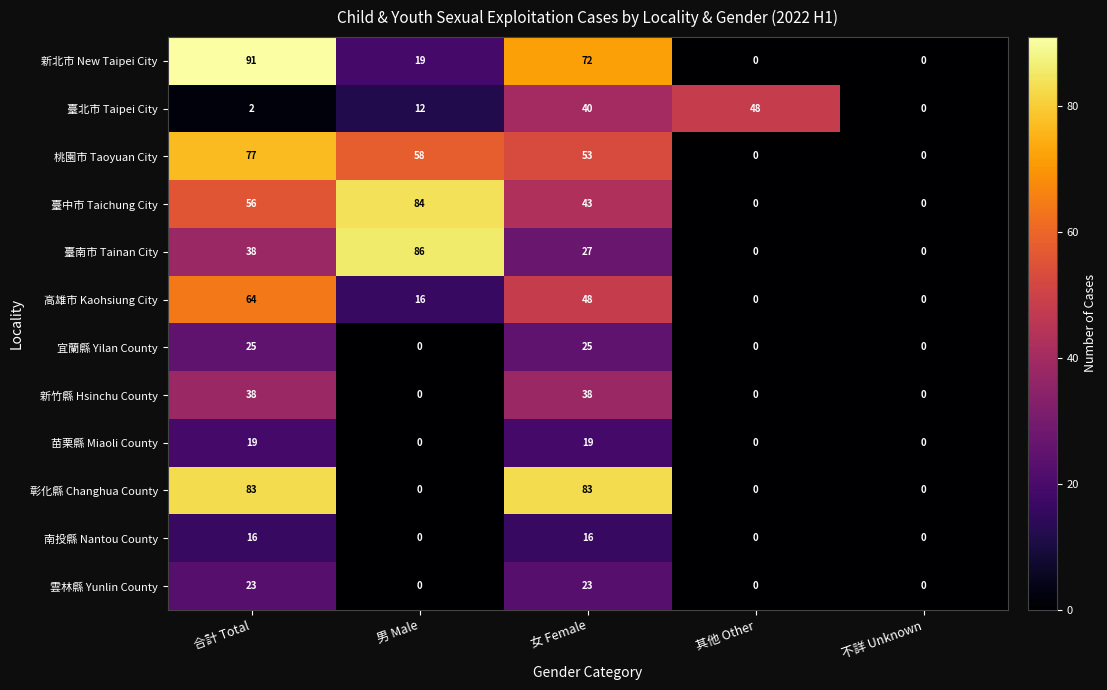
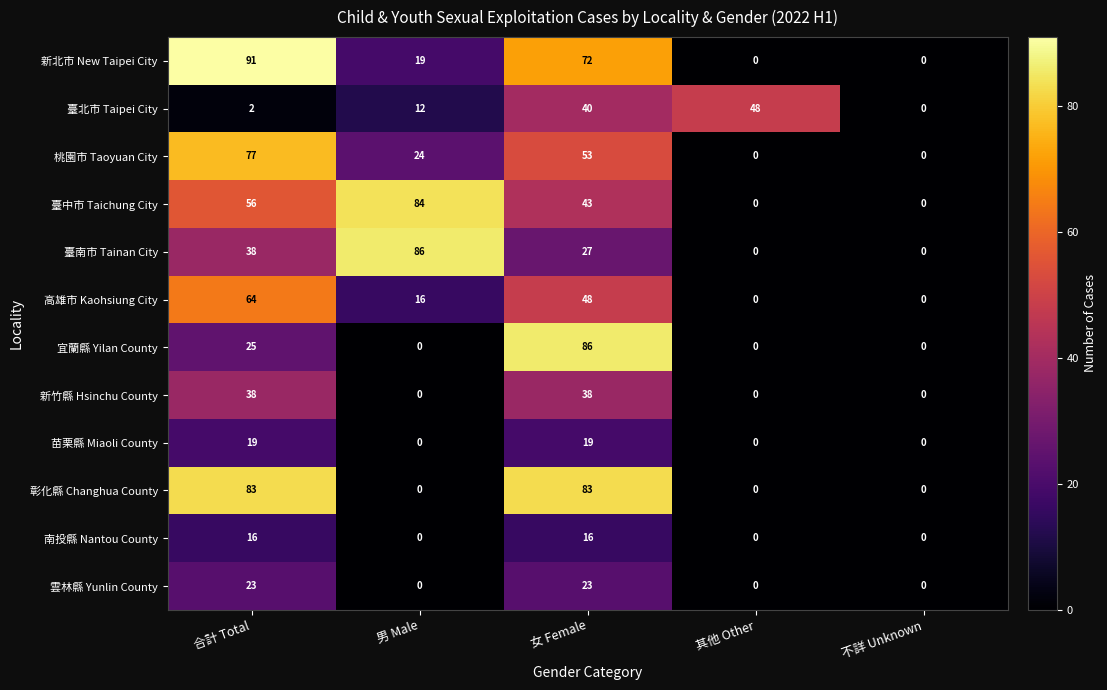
  {
    "新北市 New Taipei City": {
      "合計 Total": 91,
      "男 Male": 19,
      "女 Female": 72,
      "其他 Other": 0,
      "不詳 Unknown": 0
    },
    "臺北市 Taipei City": {
      "合計 Total": 2,
      "男 Male": 12,
      "女 Female": 40,
      "其他 Other": 48,
      "不詳 Unknown": 0
    },
    "桃園市 Taoyuan City": {
      "合計 Total": 77,
-     "男 Male": 58,
+     "男 Male": 24,
      "女 Female": 53,
      "其他 Other": 0,
      "不詳 Unknown": 0
    },
    "臺中市 Taichung City": {
      "合計 Total": 56,
      "男 Male": 84,
      "女 Female": 43,
      "其他 Other": 0,
      "不詳 Unknown": 0
    },
    "臺南市 Tainan City": {
      "合計 Total": 38,
      "男 Male": 86,
      "女 Female": 27,
      "其他 Other": 0,
      "不詳 Unknown": 0
    },
    "高雄市 Kaohsiung City": {
      "合計 Total": 64,
      "男 Male": 16,
      "女 Female": 48,
      "其他 Other": 0,
      "不詳 Unknown": 0
    },
    "宜蘭縣 Yilan County": {
      "合計 Total": 25,
      "男 Male": 0,
-     "女 Female": 25,
+     "女 Female": 86,
      "其他 Other": 0,
      "不詳 Unknown": 0
    },
    "新竹縣 Hsinchu County": {
      "合計 Total": 38,
      "男 Male": 0,
      "女 Female": 38,
      "其他 Other": 0,
      "不詳 Unknown": 0
    },
    "苗栗縣 Miaoli County": {
      "合計 Total": 19,
      "男 Male": 0,
      "女 Female": 19,
      "其他 Other": 0,
      "不詳 Unknown": 0
    },
    "彰化縣 Changhua County": {
      "合計 Total": 83,
      "男 Male": 0,
      "女 Female": 83,
      "其他 Other": 0,
      "不詳 Unknown": 0
    },
    "南投縣 Nantou County": {
      "合計 Total": 16,
      "男 Male": 0,
      "女 Female": 16,
      "其他 Other": 0,
      "不詳 Unknown": 0
    },
    "雲林縣 Yunlin County": {
      "合計 Total": 23,
      "男 Male": 0,
      "女 Female": 23,
      "其他 Other": 0,
      "不詳 Unknown": 0
    }
  }
